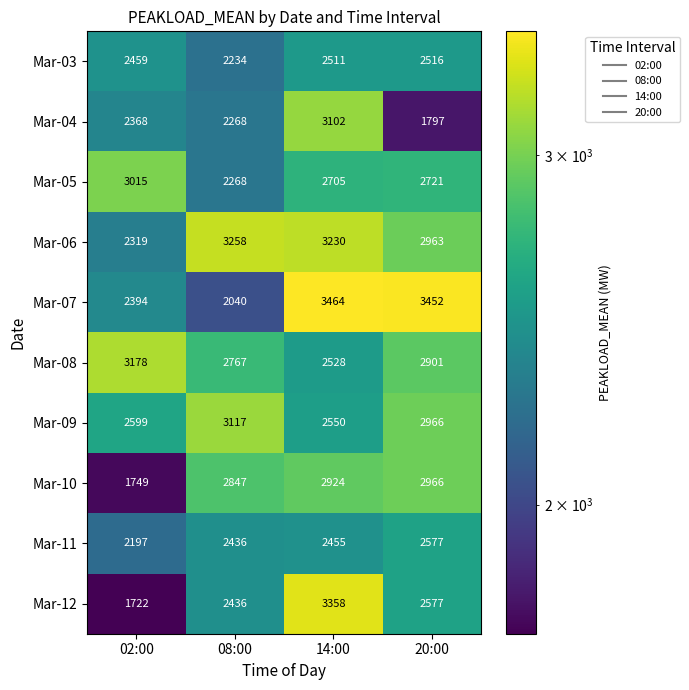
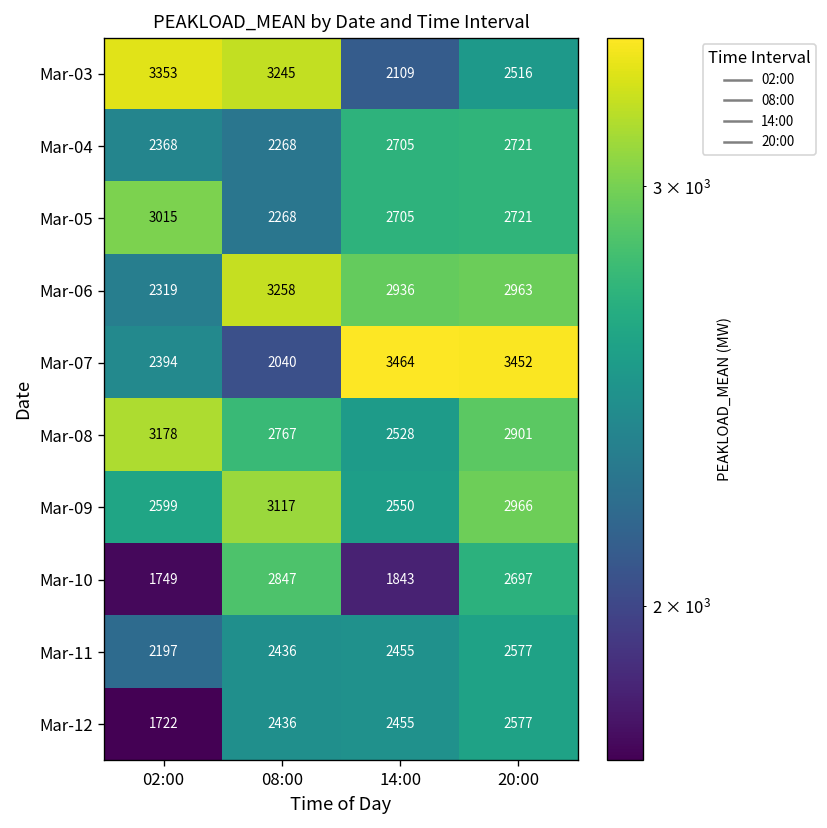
  {
    "Mar-03": {
-     "02:00": 2459,
-     "08:00": 2234,
-     "14:00": 2511,
+     "02:00": 3353,
+     "08:00": 3245,
+     "14:00": 2109,
      "20:00": 2516
    },
    "Mar-04": {
      "02:00": 2368,
      "08:00": 2268,
-     "14:00": 3102,
-     "20:00": 1797
+     "14:00": 2705,
+     "20:00": 2721
    },
    "Mar-05": {
      "02:00": 3015,
      "08:00": 2268,
      "14:00": 2705,
      "20:00": 2721
    },
    "Mar-06": {
      "02:00": 2319,
      "08:00": 3258,
-     "14:00": 3230,
+     "14:00": 2936,
      "20:00": 2963
    },
    "Mar-07": {
      "02:00": 2394,
      "08:00": 2040,
      "14:00": 3464,
      "20:00": 3452
    },
    "Mar-08": {
      "02:00": 3178,
      "08:00": 2767,
      "14:00": 2528,
      "20:00": 2901
    },
    "Mar-09": {
      "02:00": 2599,
      "08:00": 3117,
      "14:00": 2550,
      "20:00": 2966
    },
    "Mar-10": {
      "02:00": 1749,
      "08:00": 2847,
-     "14:00": 2924,
-     "20:00": 2966
+     "14:00": 1843,
+     "20:00": 2697
    },
    "Mar-11": {
      "02:00": 2197,
      "08:00": 2436,
      "14:00": 2455,
      "20:00": 2577
    },
    "Mar-12": {
      "02:00": 1722,
      "08:00": 2436,
-     "14:00": 3358,
+     "14:00": 2455,
      "20:00": 2577
    }
  }
